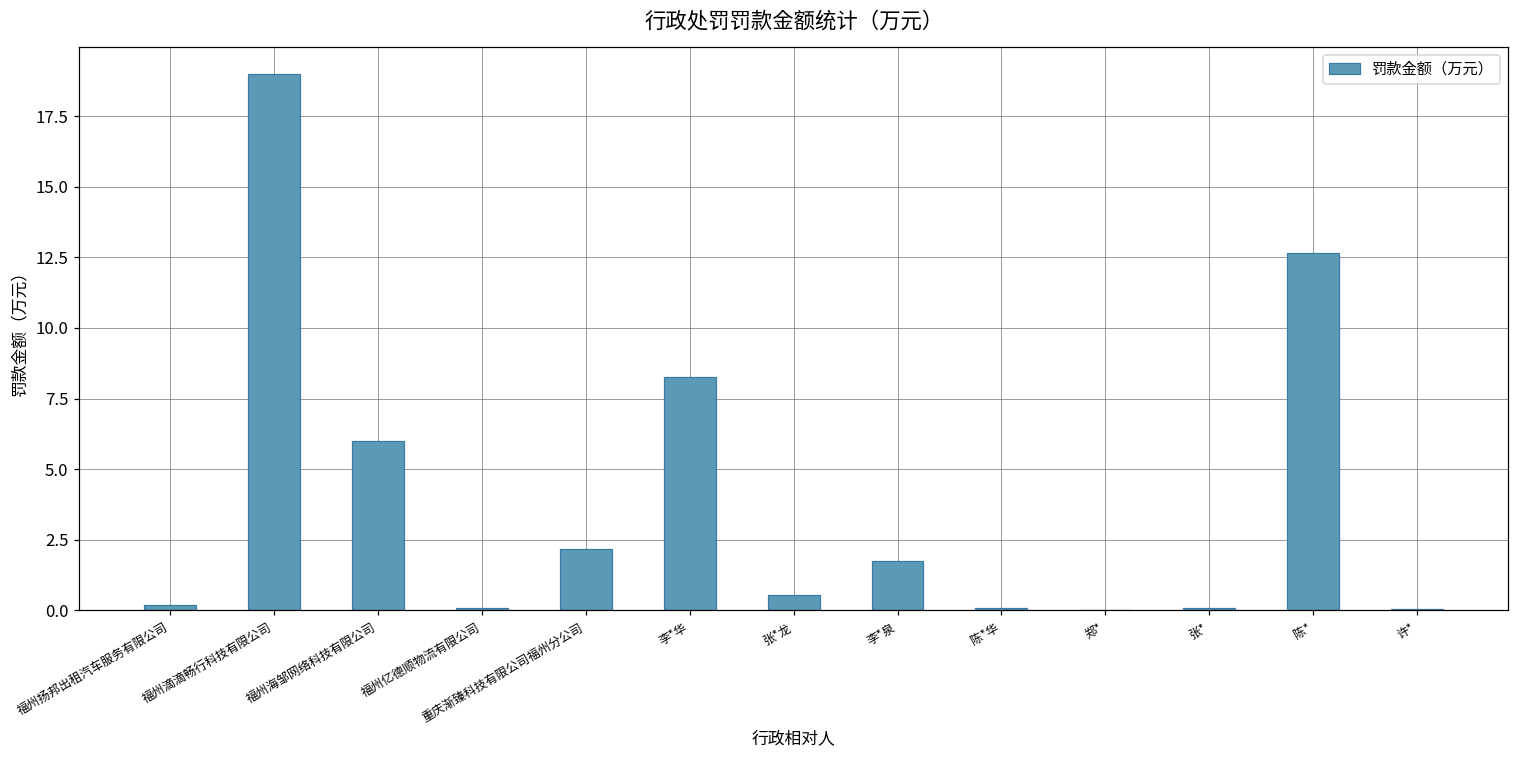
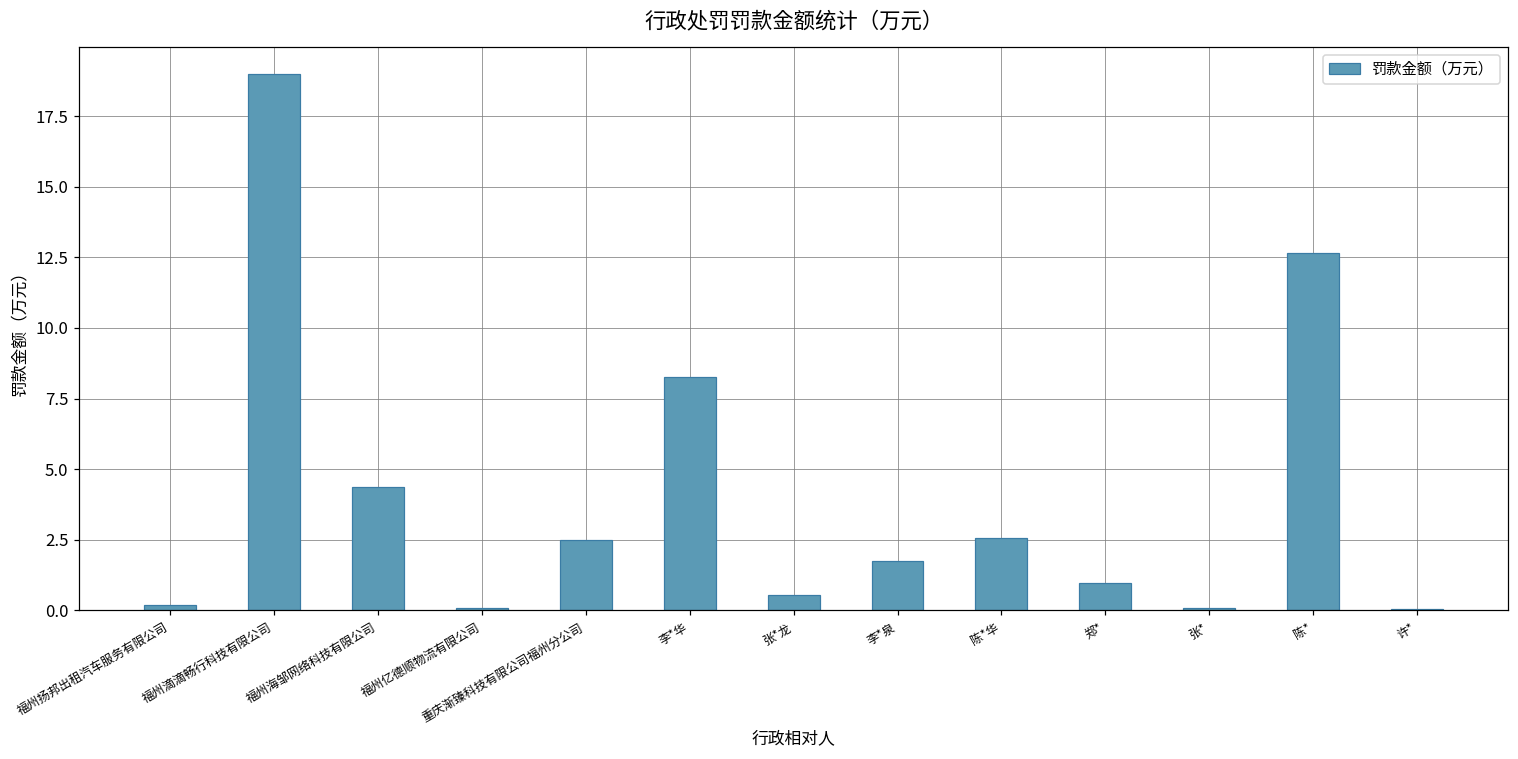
  {
    "福州扬邦出租汽车服务有限公司": 0.2,
    "福州滴滴畅行科技有限公司": 19.0,
-   "福州海邹网络科技有限公司": 6.0,
+   "福州海邹网络科技有限公司": 4.4,
    "福州亿德顺物流有限公司": 0.1,
-   "重庆渐臻科技有限公司福州分公司": 2.2,
+   "重庆渐臻科技有限公司福州分公司": 2.5,
    "李*华": 8.3,
    "张*龙": 0.5,
    "李*泉": 1.7,
-   "陈*华": 0.1,
-   "郑*": 0.0,
+   "陈*华": 2.6,
+   "郑*": 1.0,
    "张*": 0.1,
    "陈*": 12.7
  }
